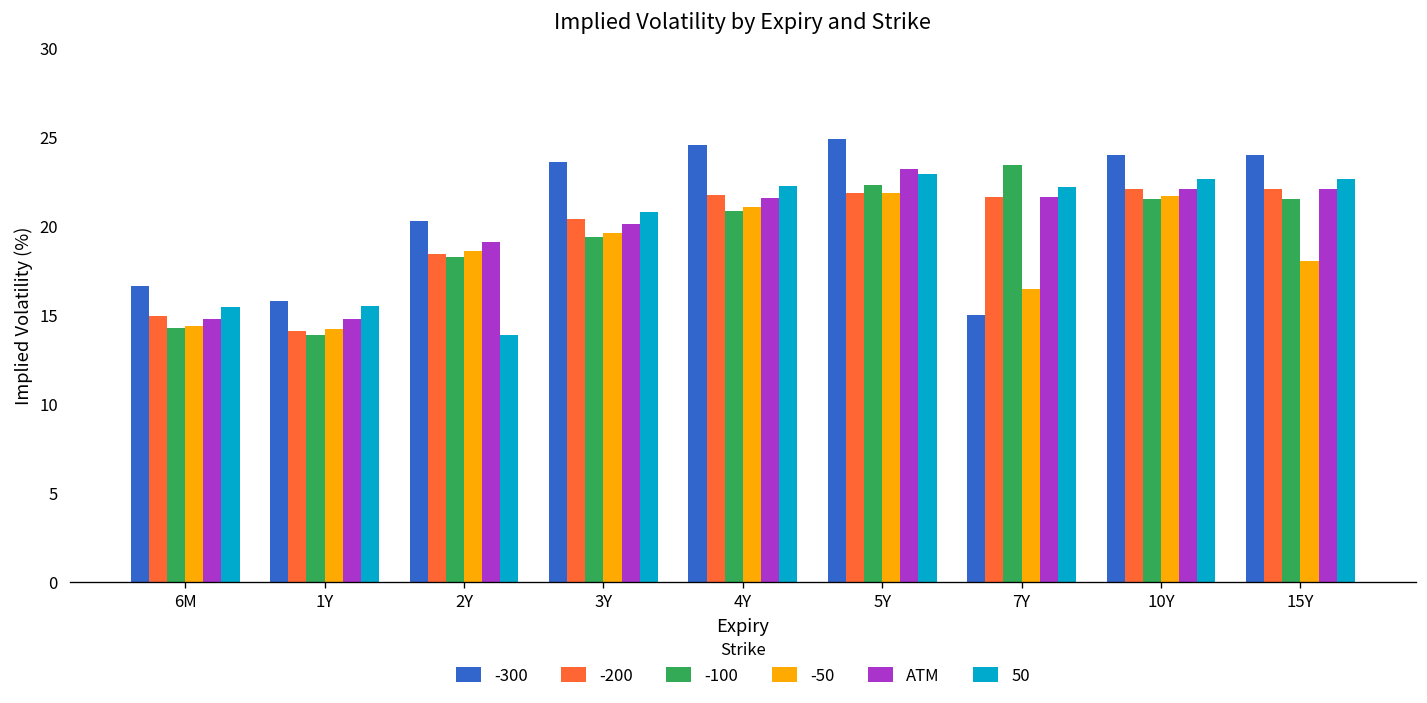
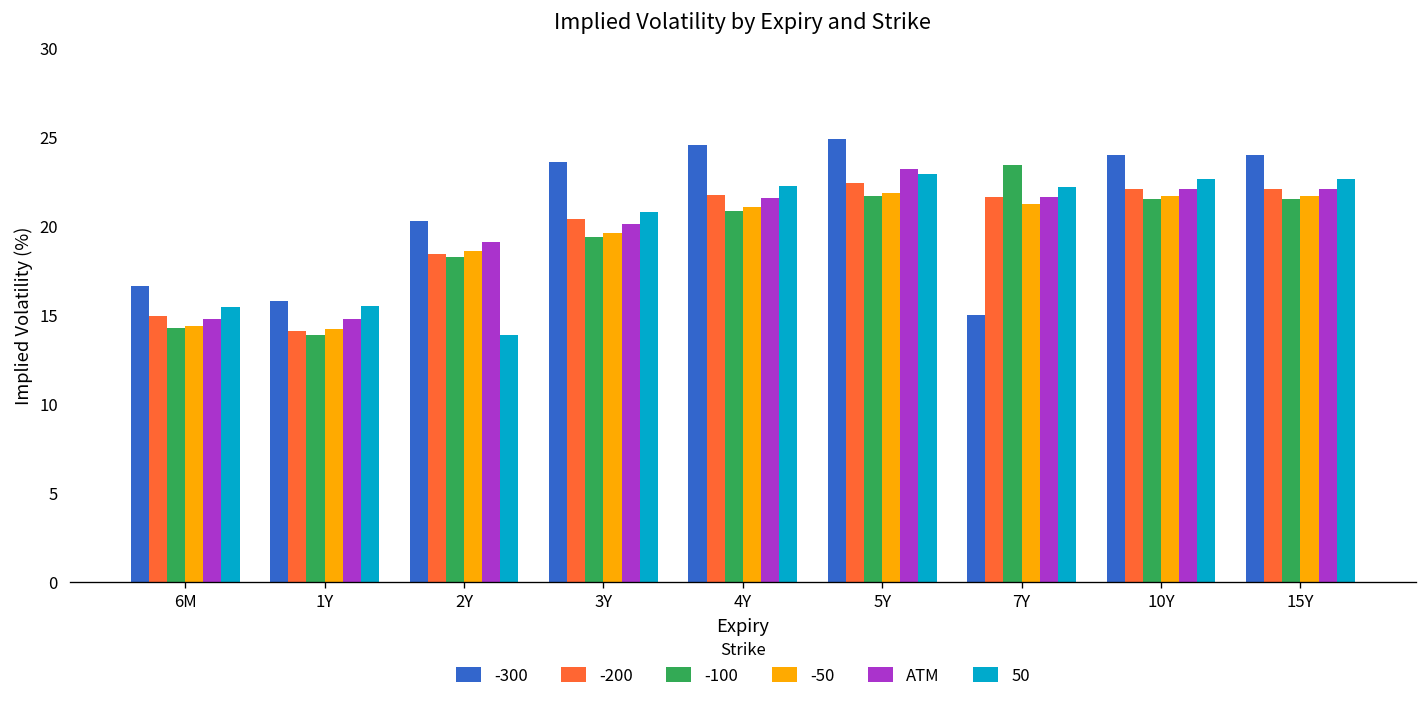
  {
    "-300": {
      "6M": 16.7,
      "1Y": 15.8,
      "2Y": 20.3,
      "3Y": 23.6,
      "4Y": 24.6,
      "5Y": 24.9,
      "7Y": 15.0,
      "10Y": 24.0,
      "15Y": 24.0
    },
    "-200": {
      "6M": 15.0,
      "1Y": 14.1,
      "2Y": 18.4,
      "3Y": 20.4,
      "4Y": 21.7,
-     "5Y": 21.8,
+     "5Y": 22.4,
      "7Y": 21.6,
      "10Y": 22.1,
      "15Y": 22.1
    },
    "-100": {
      "6M": 14.3,
      "1Y": 13.9,
      "2Y": 18.3,
      "3Y": 19.4,
      "4Y": 20.9,
-     "5Y": 22.3,
+     "5Y": 21.7,
      "7Y": 23.4,
      "10Y": 21.5,
      "15Y": 21.5
    },
    "-50": {
      "6M": 14.4,
      "1Y": 14.2,
      "2Y": 18.6,
      "3Y": 19.6,
      "4Y": 21.1,
      "5Y": 21.9,
-     "7Y": 16.5,
+     "7Y": 21.2,
      "10Y": 21.7,
-     "15Y": 18.1
+     "15Y": 21.7
    },
    "ATM": {
      "6M": 14.8,
      "1Y": 14.8,
      "2Y": 19.1,
      "3Y": 20.1,
      "4Y": 21.6,
      "5Y": 23.2,
      "7Y": 21.7,
      "10Y": 22.1,
      "15Y": 22.1
    },
    "50": {
      "6M": 15.4,
      "1Y": 15.5,
      "2Y": 13.9,
      "3Y": 20.8,
      "4Y": 22.3,
      "5Y": 23.0,
      "7Y": 22.2,
      "10Y": 22.6,
      "15Y": 22.6
    }
  }
